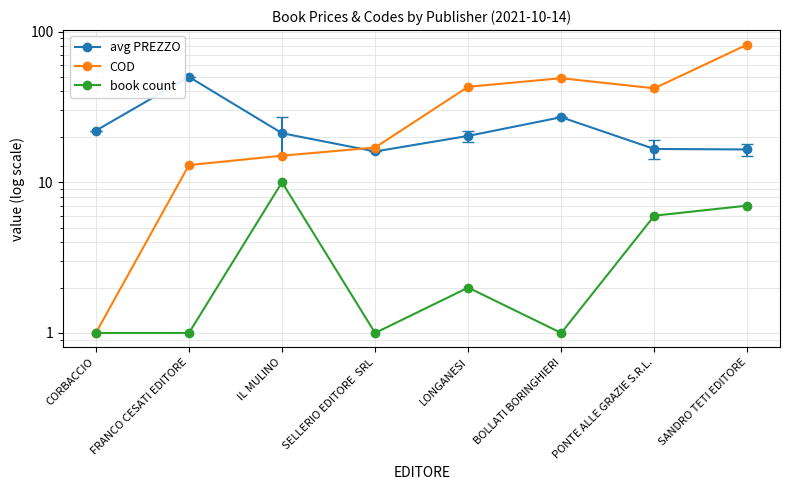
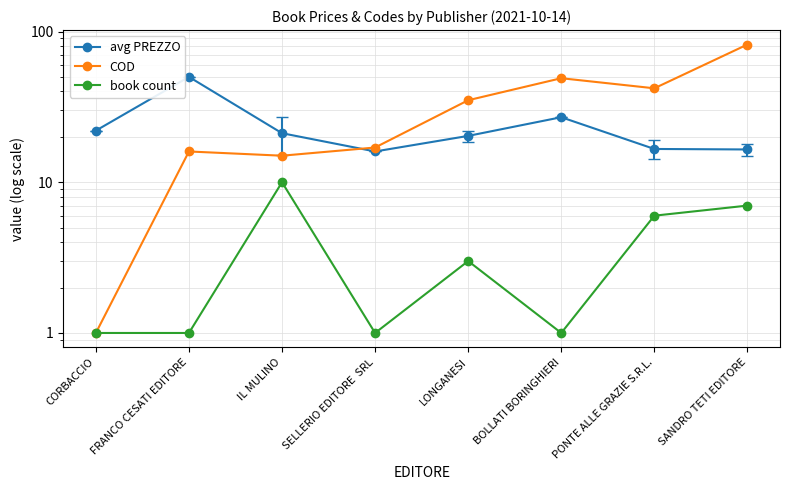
  {
    "COD": {
-     "FRANCO CESATI EDITORE": 13,
+     "FRANCO CESATI EDITORE": 16,
      "SELLERIO EDITORE SRL": 17,
-     "LONGANESI": 43,
+     "LONGANESI": 35,
      "BOLLATI BORINGHIERI": 49,
      "PONTE ALLE GRAZIE S.R.L.": 42,
      "SANDRO TETI EDITORE": 80
    },
    "book count": {
      "FRANCO CESATI EDITORE": 1,
      "IL MULINO": 10,
      "SELLERIO EDITORE SRL": 1,
-     "LONGANESI": 2,
+     "LONGANESI": 3,
      "BOLLATI BORINGHIERI": 1,
      "PONTE ALLE GRAZIE S.R.L.": 6,
      "SANDRO TETI EDITORE": 7
    }
  }
